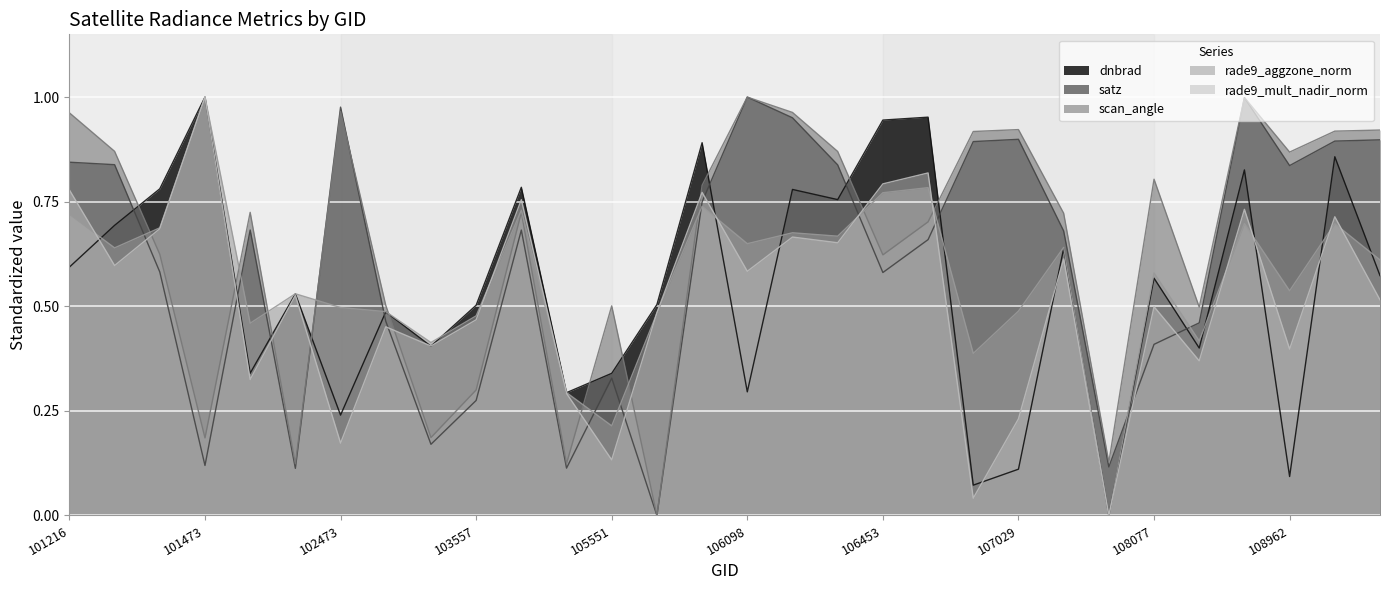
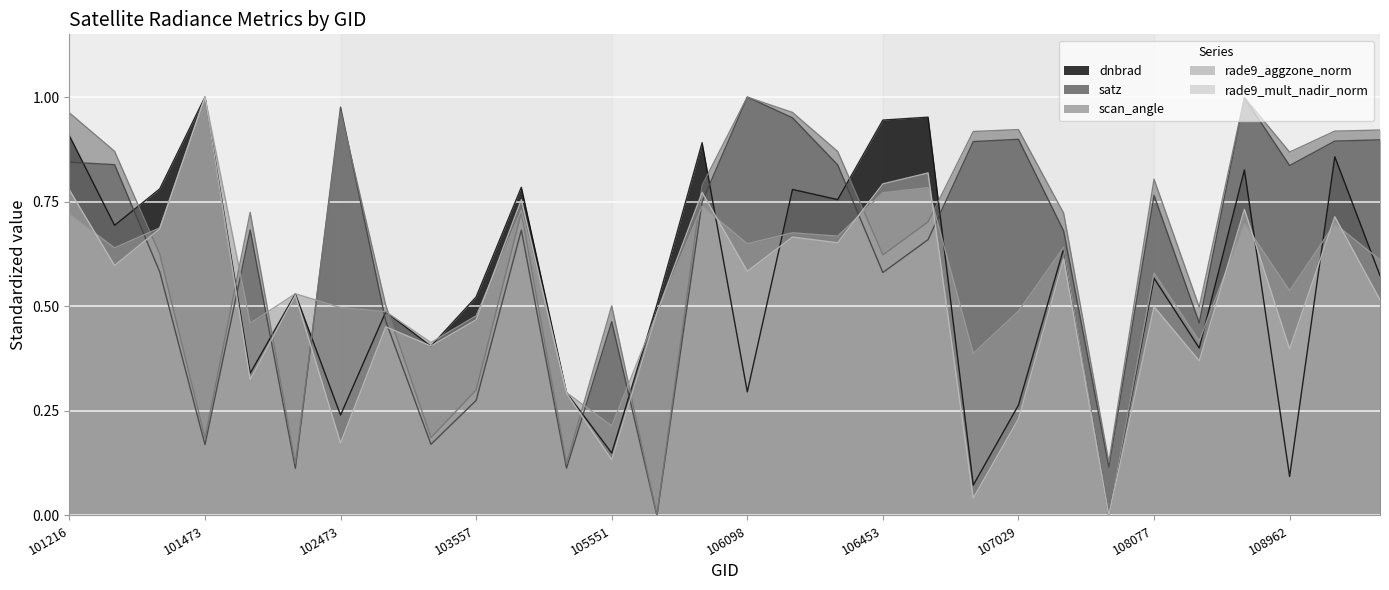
  {
    "dnbrad": {
-     "101216": 0.59,
+     "101216": 0.91,
      "102473": 0.24,
-     "103557": 0.50,
-     "105551": 0.34,
+     "103557": 0.52,
+     "105551": 0.15,
      "106098": 0.30,
      "106453": 0.95,
-     "107029": 0.11,
+     "107029": 0.26,
      "108077": 0.57,
      "108962": 0.09
    },
    "satz": {
      "101216": 0.84,
-     "101473": 0.12,
+     "101473": 0.17,
      "102473": 0.98,
      "103557": 0.27,
-     "105551": 0.33,
+     "105551": 0.46,
      "106453": 0.58,
      "107029": 0.90,
-     "108077": 0.41,
+     "108077": 0.76,
      "108962": 0.84
    }
  }
